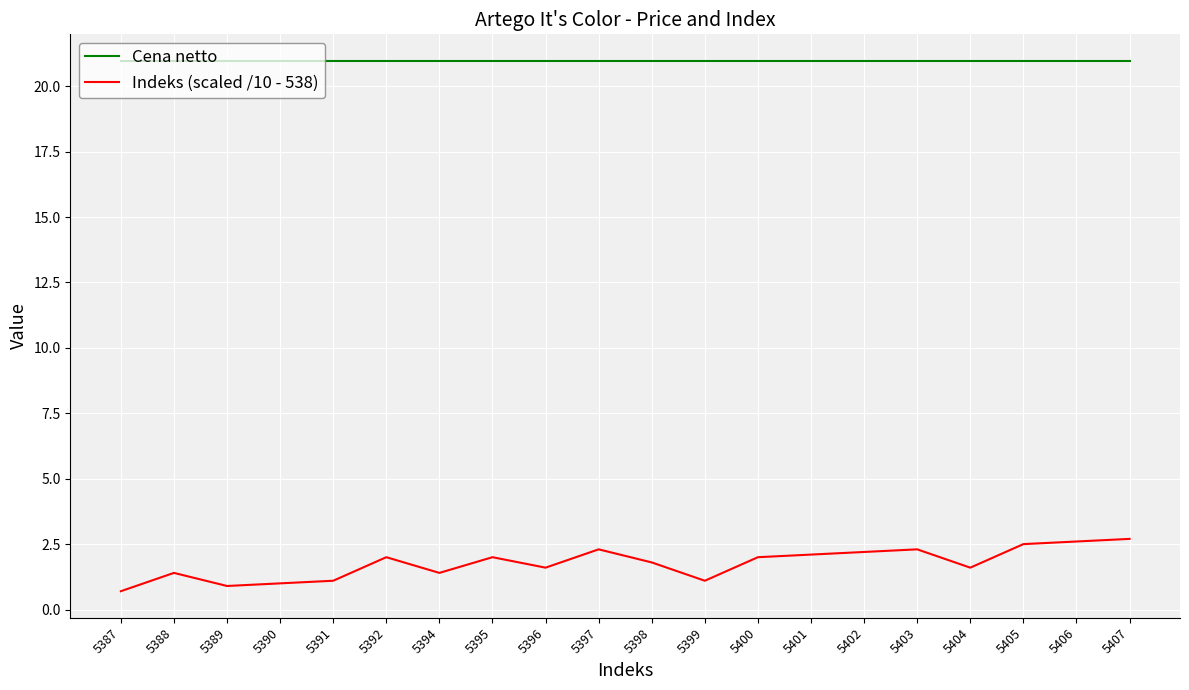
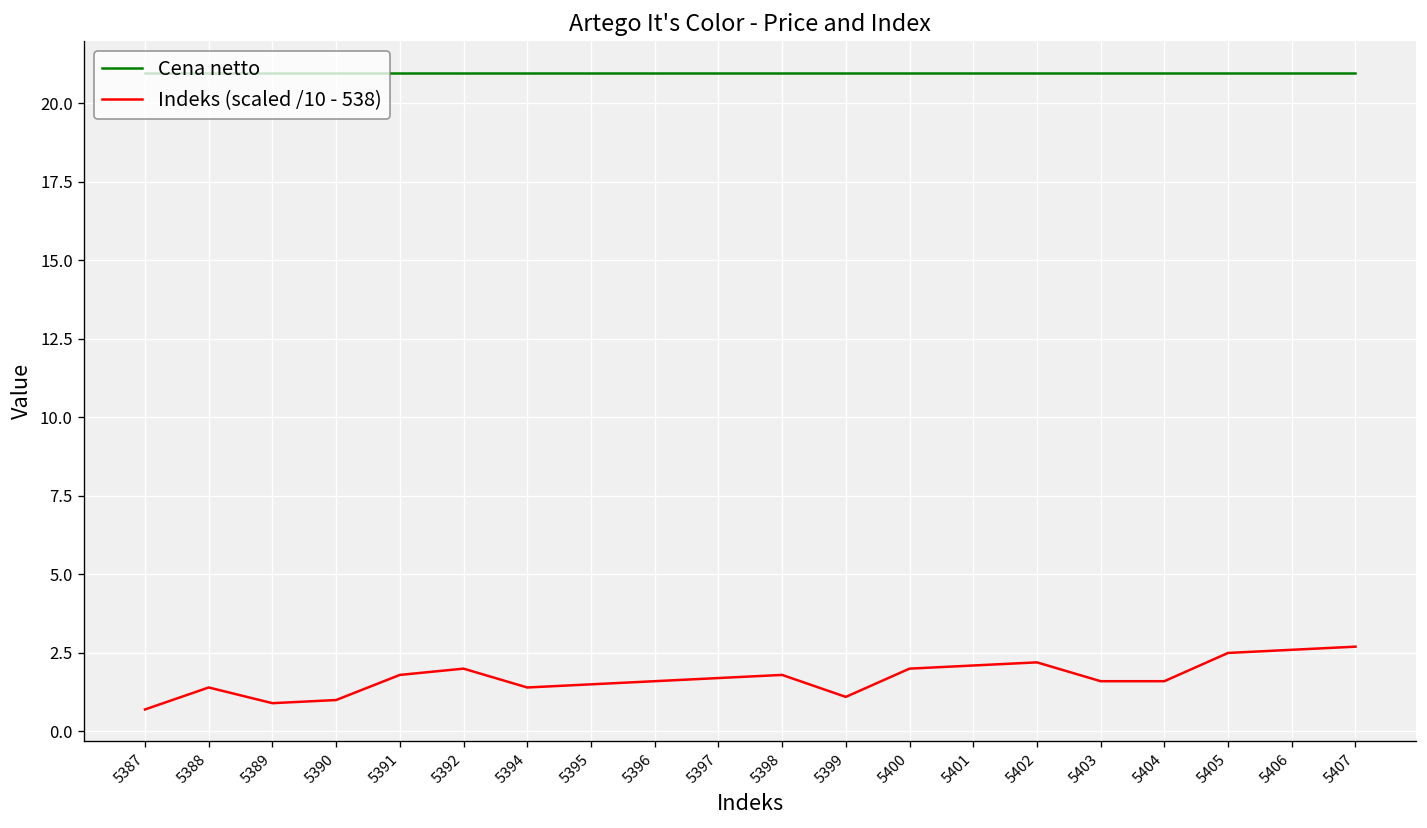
  {
    "Cena netto": {
      "5391": 21.0,
      "5392": 21.0,
      "5394": 21.0,
      "5395": 21.0,
      "5396": 21.0,
      "5397": 21.0,
      "5398": 21.0,
      "5399": 21.0,
      "5400": 21.0,
      "5401": 21.0,
      "5402": 21.0,
      "5403": 21.0,
      "5404": 21.0,
      "5405": 21.0,
      "5406": 21.0,
      "5407": 21.0
    },
    "Indeks (scaled /10 - 538)": {
      "5387": 0.7,
      "5388": 1.4,
      "5389": 0.9,
      "5390": 1.0,
-     "5391": 1.1,
+     "5391": 1.8,
      "5392": 2.0,
      "5394": 1.4,
-     "5395": 2.0,
+     "5395": 1.5,
      "5396": 1.6,
-     "5397": 2.3,
+     "5397": 1.7,
      "5398": 1.8,
      "5399": 1.1,
      "5400": 2.0,
      "5401": 2.1,
      "5402": 2.2,
-     "5403": 2.3,
+     "5403": 1.6,
      "5404": 1.6,
      "5405": 2.5,
      "5406": 2.6,
      "5407": 2.7
    }
  }
